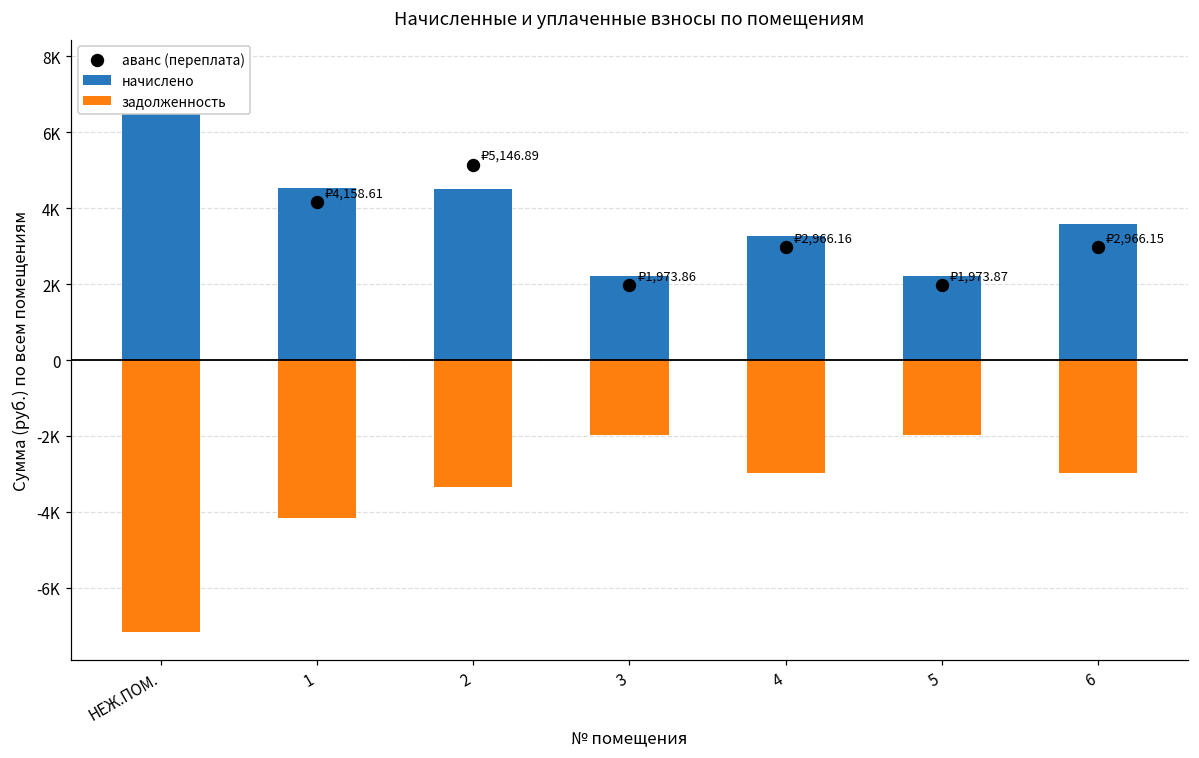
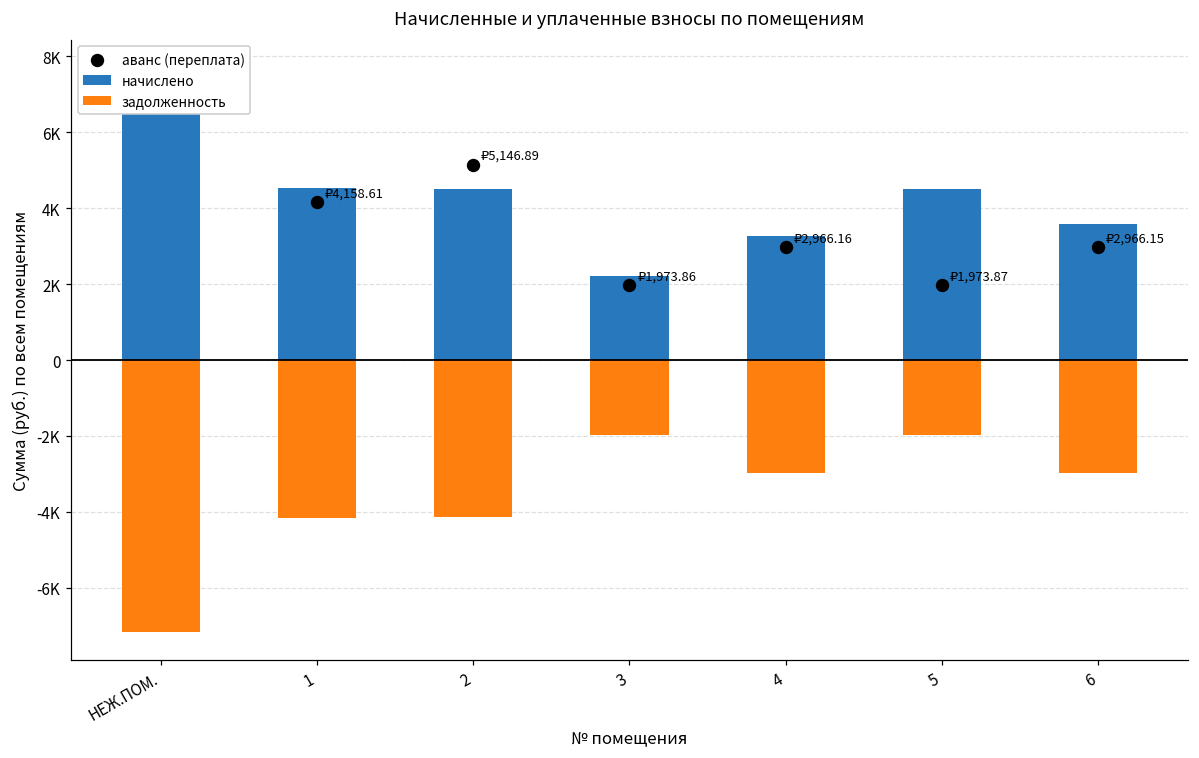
  {
    "начислено": {
      "2": 4500,
-     "5": 2200
+     "5": 4500
    },
    "задолженность": {
      "НЕЖ.ПОМ.": -7200,
      "1": -4200,
-     "2": -3300,
+     "2": -4100,
      "3": -2000,
      "4": -3000,
      "5": -2000,
      "6": -3000
    }
  }
